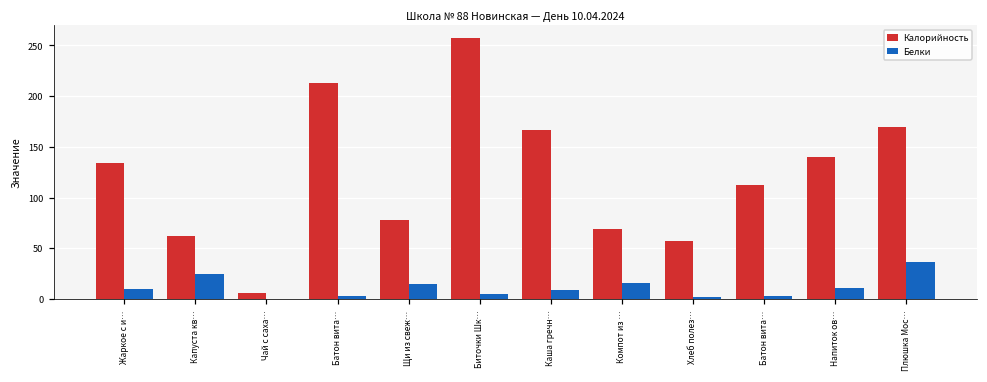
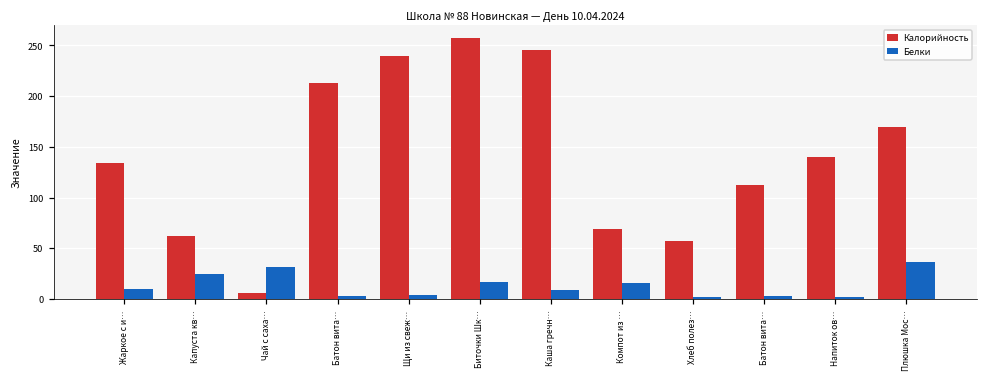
  {
    "Калорийность": {
      "Жаркое с и…": 130,
      "Капуста кв…": 60,
      "Чай с саха…": 10,
-     "Щи из свеж…": 80,
+     "Щи из свеж…": 240,
      "Биточки Шк…": 260,
-     "Каша гречн…": 170,
+     "Каша гречн…": 250,
      "Компот из …": 70,
      "Хлеб полез…": 60,
      "Напиток ов…": 140,
      "Плюшка Мос…": 170
    },
    "Белки": {
      "Жаркое с и…": 10,
      "Капуста кв…": 20,
-     "Чай с саха…": 0,
-     "Щи из свеж…": 10,
-     "Биточки Шк…": 0,
+     "Чай с саха…": 30,
+     "Щи из свеж…": 0,
+     "Биточки Шк…": 20,
      "Каша гречн…": 10,
      "Компот из …": 20,
-     "Напиток ов…": 10,
+     "Напиток ов…": 0,
      "Плюшка Мос…": 40
    }
  }
